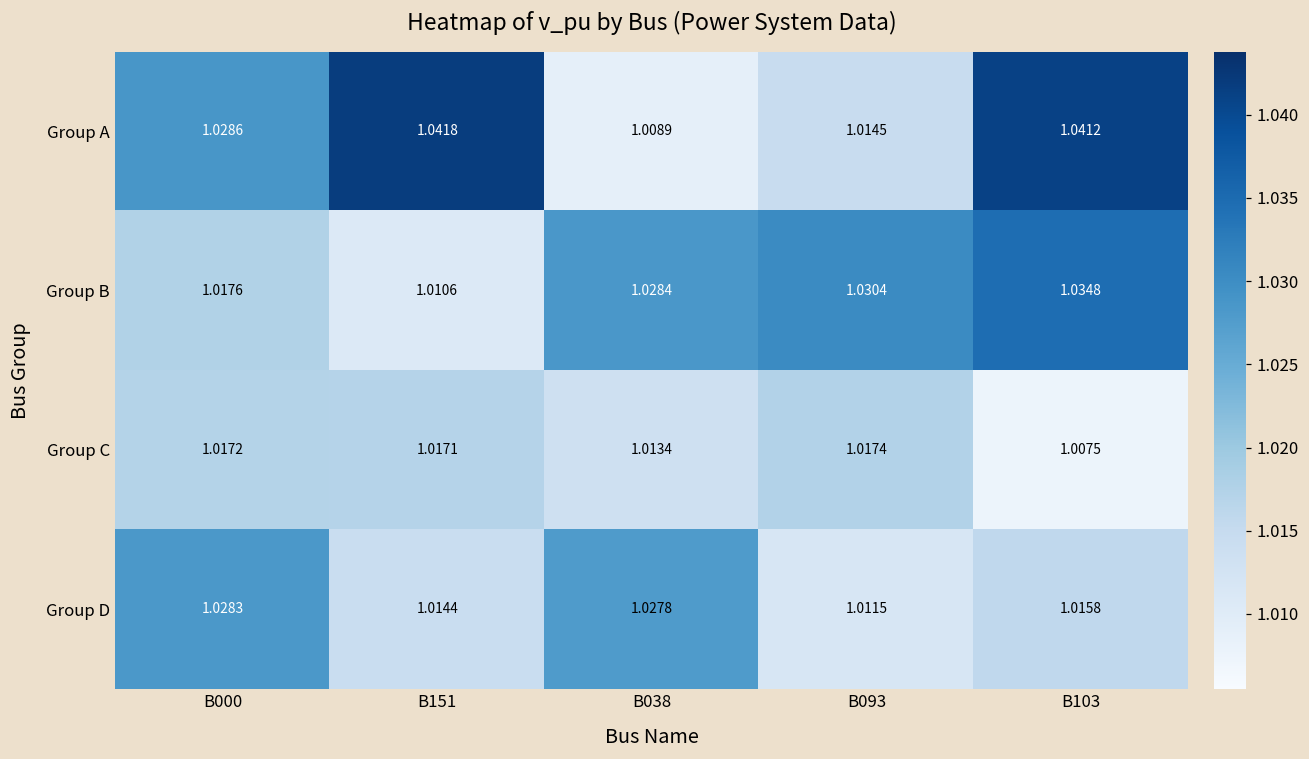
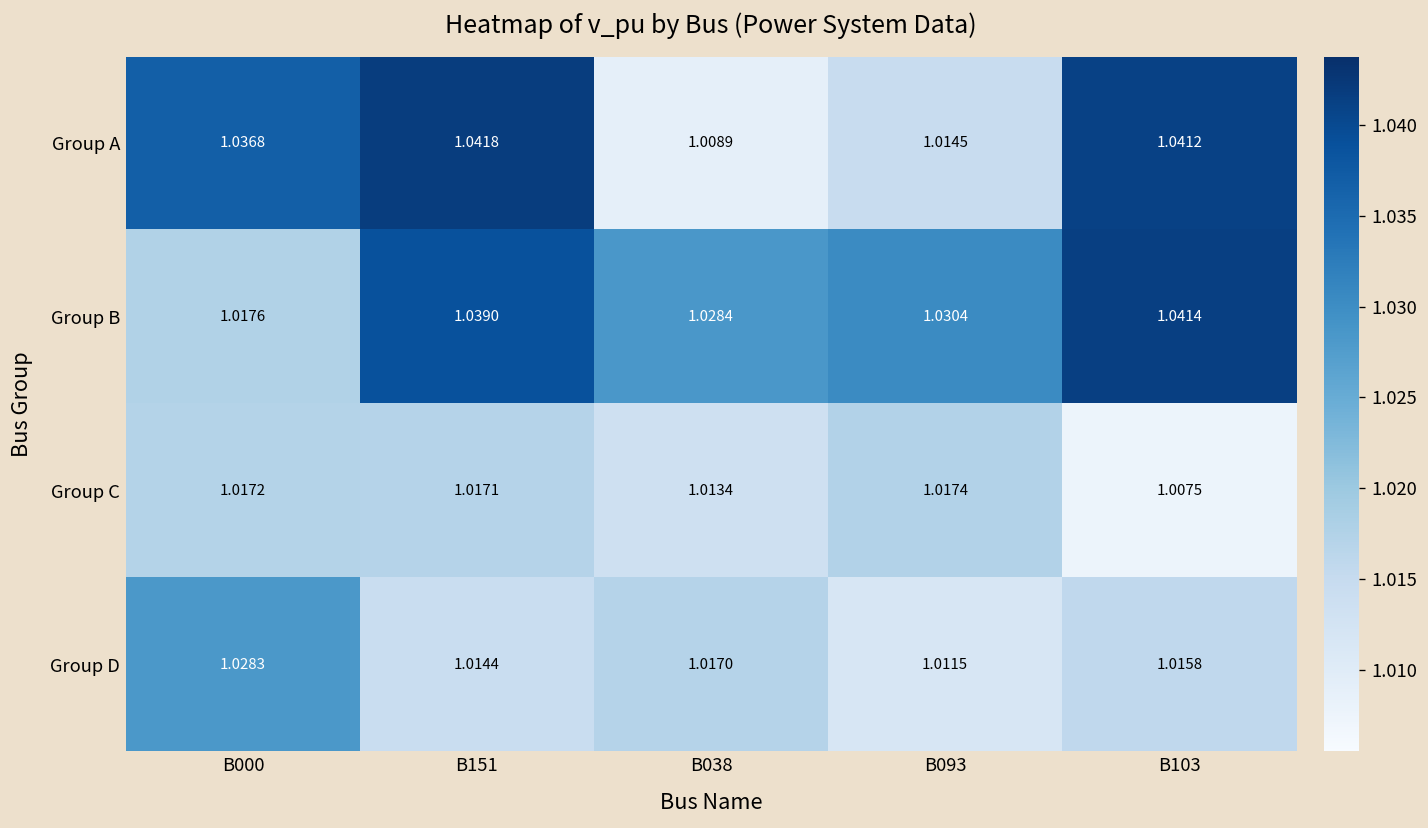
  {
    "Group A": {
-     "B000": 1.0286,
+     "B000": 1.0368,
      "B151": 1.0418,
      "B038": 1.0089,
      "B093": 1.0145,
      "B103": 1.0412
    },
    "Group B": {
      "B000": 1.0176,
-     "B151": 1.0106,
+     "B151": 1.0390,
      "B038": 1.0284,
      "B093": 1.0304,
-     "B103": 1.0348
+     "B103": 1.0414
    },
    "Group C": {
      "B000": 1.0172,
      "B151": 1.0171,
      "B038": 1.0134,
      "B093": 1.0174,
      "B103": 1.0075
    },
    "Group D": {
      "B000": 1.0283,
      "B151": 1.0144,
-     "B038": 1.0278,
+     "B038": 1.0170,
      "B093": 1.0115,
      "B103": 1.0158
    }
  }
